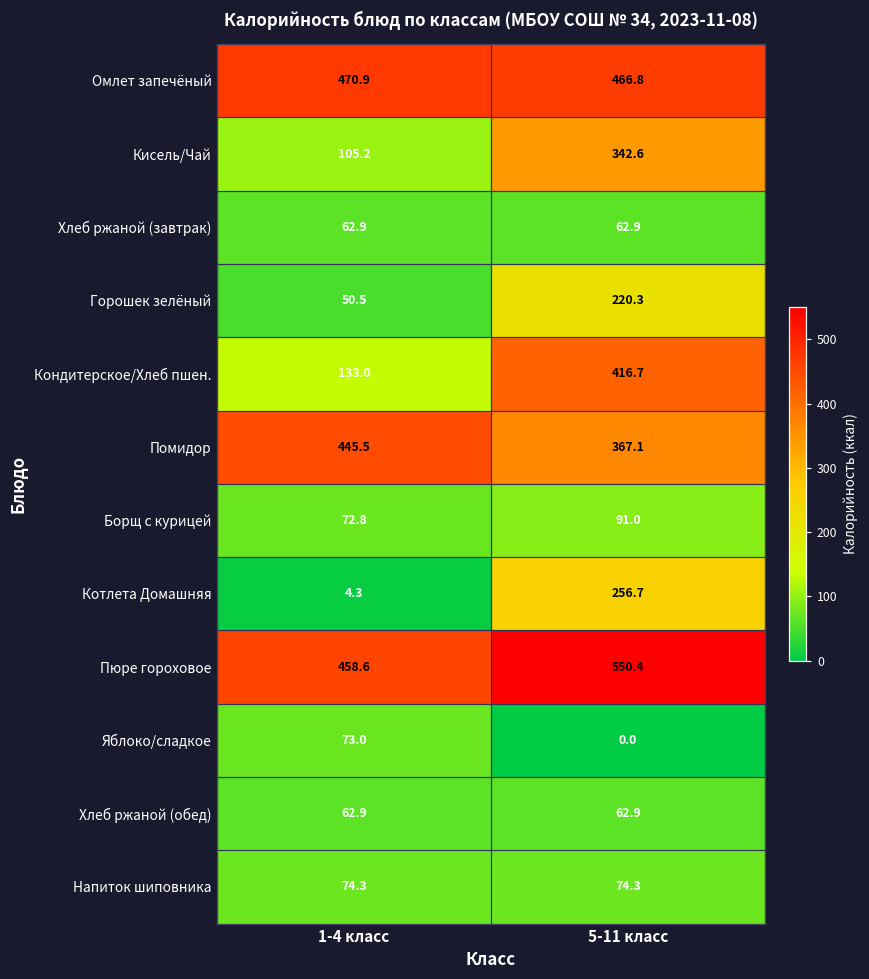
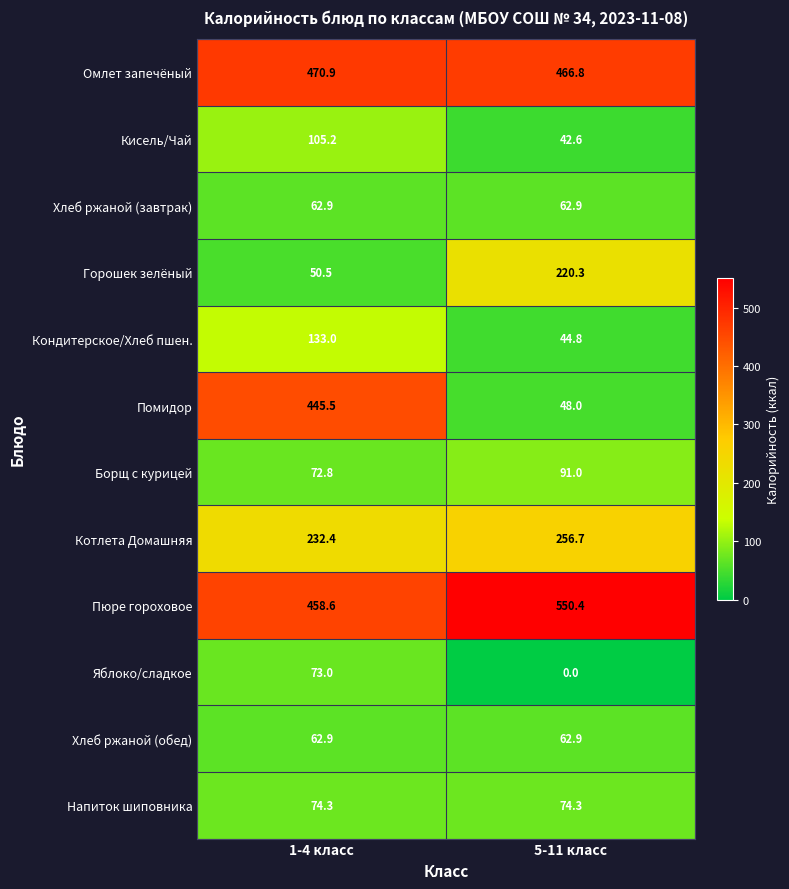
  {
    "Омлет запечёный": {
      "1-4 класс": 470.9,
      "5-11 класс": 466.8
    },
    "Кисель/Чай": {
      "1-4 класс": 105.2,
-     "5-11 класс": 342.6
+     "5-11 класс": 42.6
    },
    "Хлеб ржаной (завтрак)": {
      "1-4 класс": 62.9,
      "5-11 класс": 62.9
    },
    "Горошек зелёный": {
      "1-4 класс": 50.5,
      "5-11 класс": 220.3
    },
    "Кондитерское/Хлеб пшен.": {
      "1-4 класс": 133.0,
-     "5-11 класс": 416.7
+     "5-11 класс": 44.8
    },
    "Помидор": {
      "1-4 класс": 445.5,
-     "5-11 класс": 367.1
+     "5-11 класс": 48.0
    },
    "Борщ с курицей": {
      "1-4 класс": 72.8,
      "5-11 класс": 91.0
    },
    "Котлета Домашняя": {
-     "1-4 класс": 4.3,
+     "1-4 класс": 232.4,
      "5-11 класс": 256.7
    },
    "Пюре гороховое": {
      "1-4 класс": 458.6,
      "5-11 класс": 550.4
    },
    "Яблоко/сладкое": {
      "1-4 класс": 73.0,
      "5-11 класс": 0.0
    },
    "Хлеб ржаной (обед)": {
      "1-4 класс": 62.9,
      "5-11 класс": 62.9
    },
    "Напиток шиповника": {
      "1-4 класс": 74.3,
      "5-11 класс": 74.3
    }
  }
